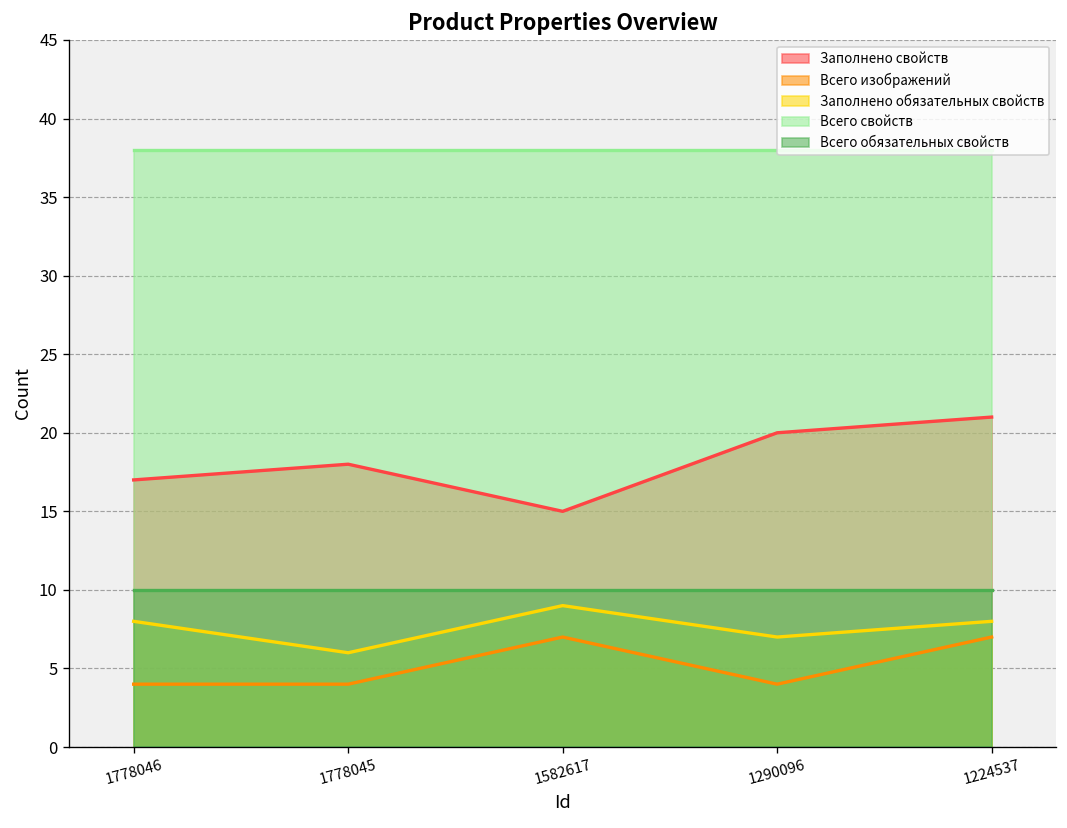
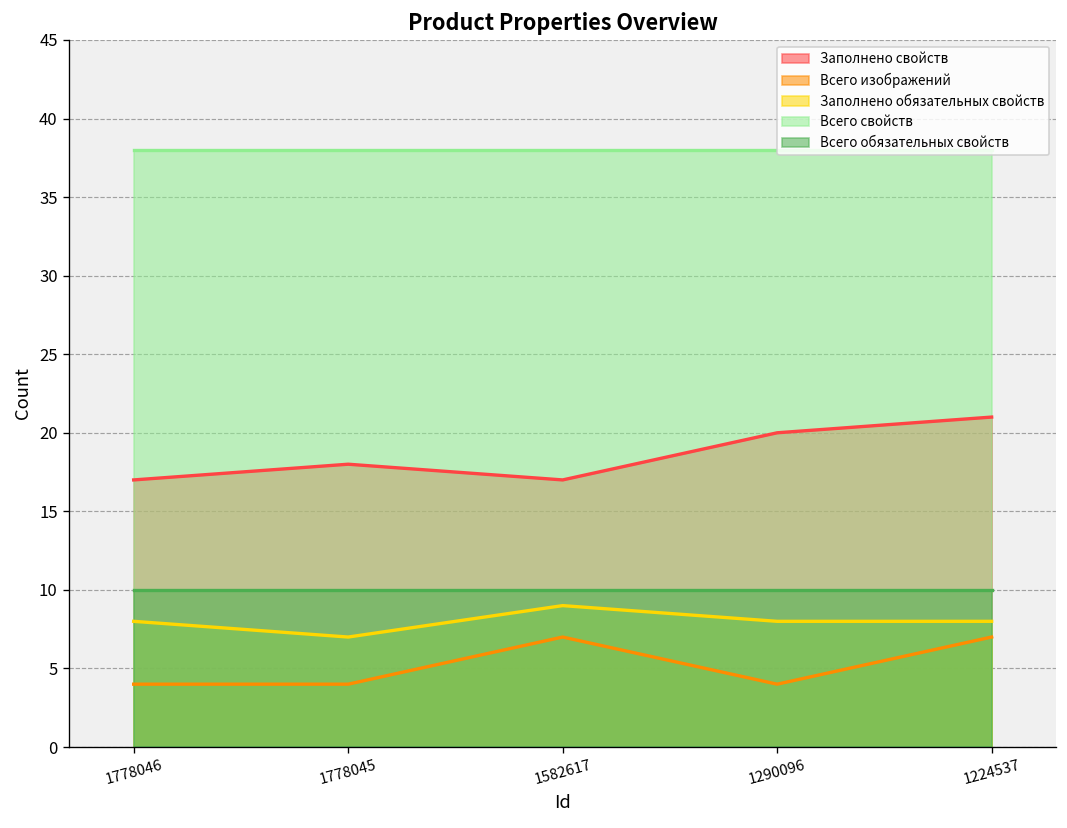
  {
    "Заполнено свойств": {
      "1778046": 17,
      "1778045": 18,
-     "1582617": 15,
+     "1582617": 17,
      "1290096": 20,
      "1224537": 21
    },
    "Всего изображений": {
      "1778046": 4,
      "1778045": 4,
      "1582617": 7,
      "1290096": 4,
      "1224537": 7
    },
    "Заполнено обязательных свойств": {
      "1778046": 8,
-     "1778045": 6,
+     "1778045": 7,
      "1582617": 9,
-     "1290096": 7,
+     "1290096": 8,
      "1224537": 8
    },
    "Всего свойств": {
      "1778046": 38,
      "1778045": 38,
      "1582617": 38,
      "1290096": 38,
      "1224537": 38
    },
    "Всего обязательных свойств": {
      "1778046": 10,
      "1778045": 10,
      "1582617": 10,
      "1290096": 10,
      "1224537": 10
    }
  }
